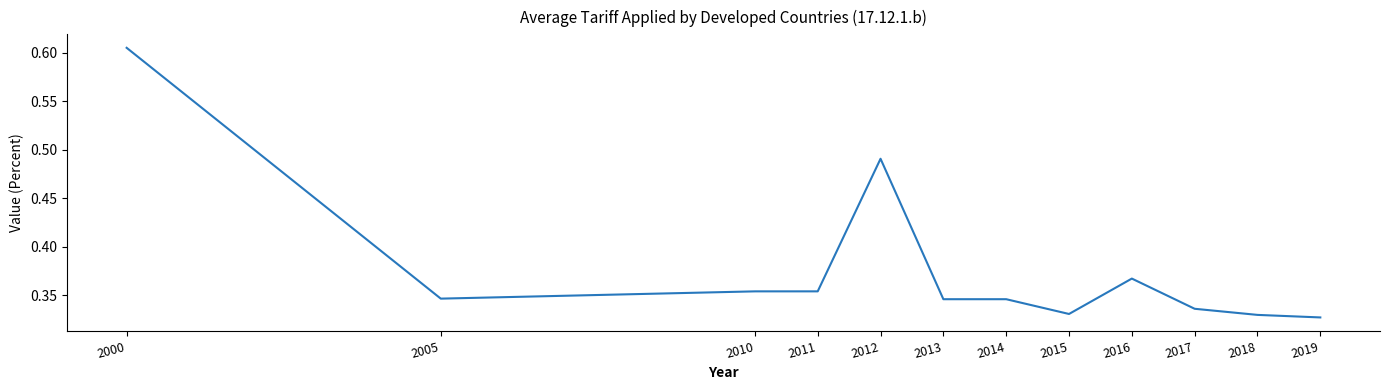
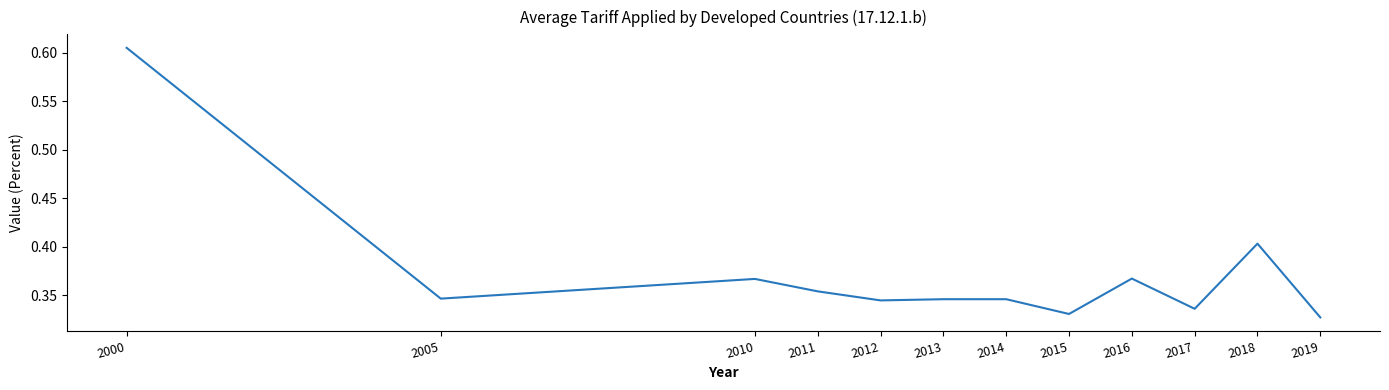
  {
    "2000": 0.61,
    "2005": 0.35,
-   "2010": 0.35,
+   "2010": 0.37,
    "2011": 0.35,
-   "2012": 0.49,
+   "2012": 0.34,
    "2013": 0.35,
    "2014": 0.35,
    "2015": 0.33,
    "2016": 0.37,
    "2017": 0.34,
-   "2018": 0.33,
+   "2018": 0.40,
    "2019": 0.33
  }
